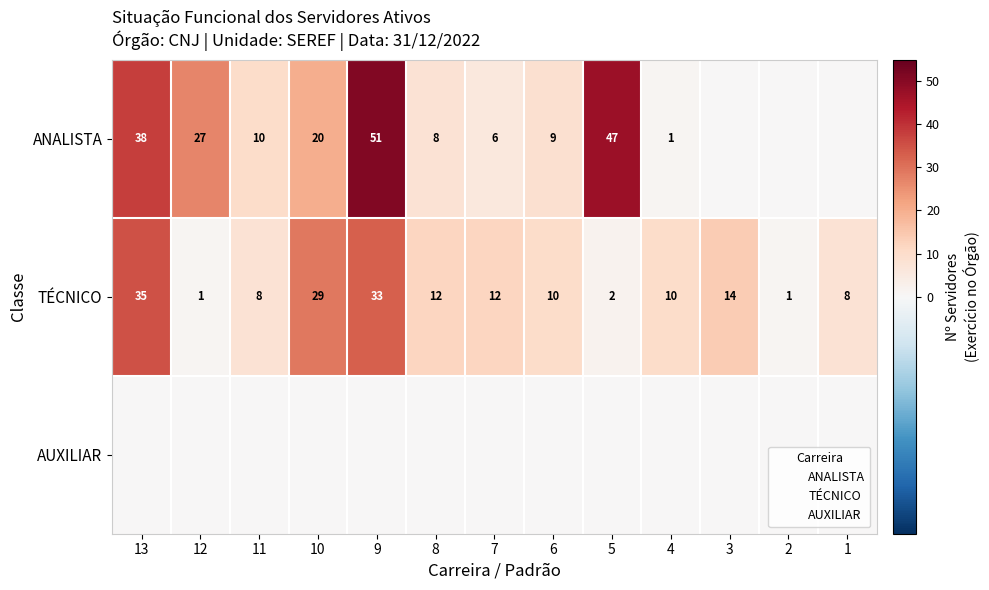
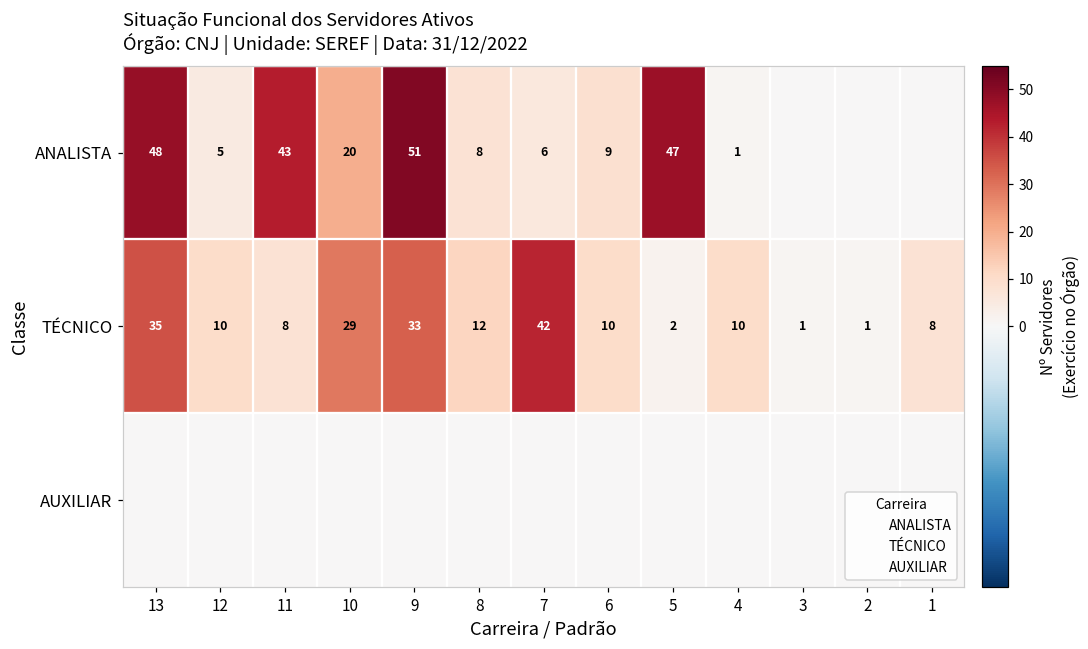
  {
    "ANALISTA": {
-     "13": 38,
-     "12": 27,
-     "11": 10,
+     "13": 48,
+     "12": 5,
+     "11": 43,
      "10": 20,
      "9": 51,
      "8": 8,
      "7": 6,
      "6": 9,
      "5": 47,
      "4": 1
    },
    "TÉCNICO": {
      "13": 35,
-     "12": 1,
+     "12": 10,
      "11": 8,
      "10": 29,
      "9": 33,
      "8": 12,
-     "7": 12,
+     "7": 42,
      "6": 10,
      "5": 2,
      "4": 10,
-     "3": 14,
+     "3": 1,
      "2": 1,
      "1": 8
    }
  }
